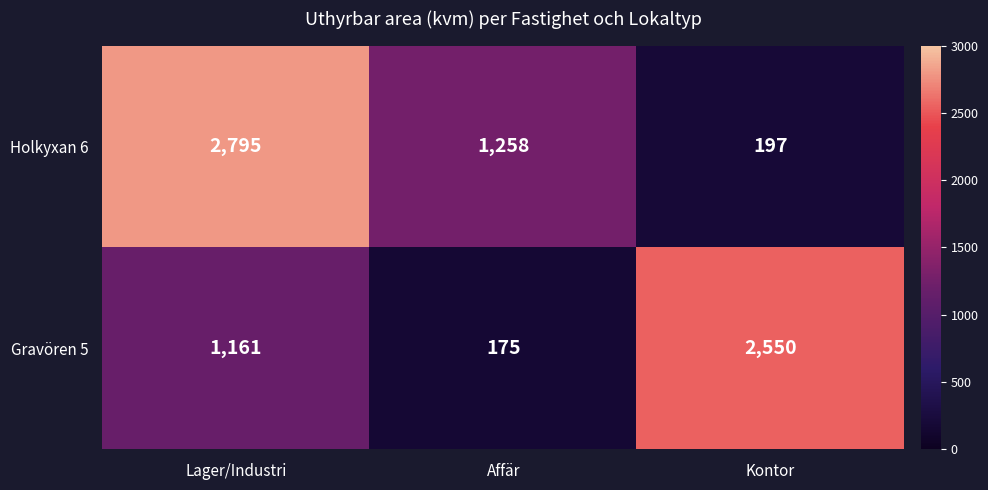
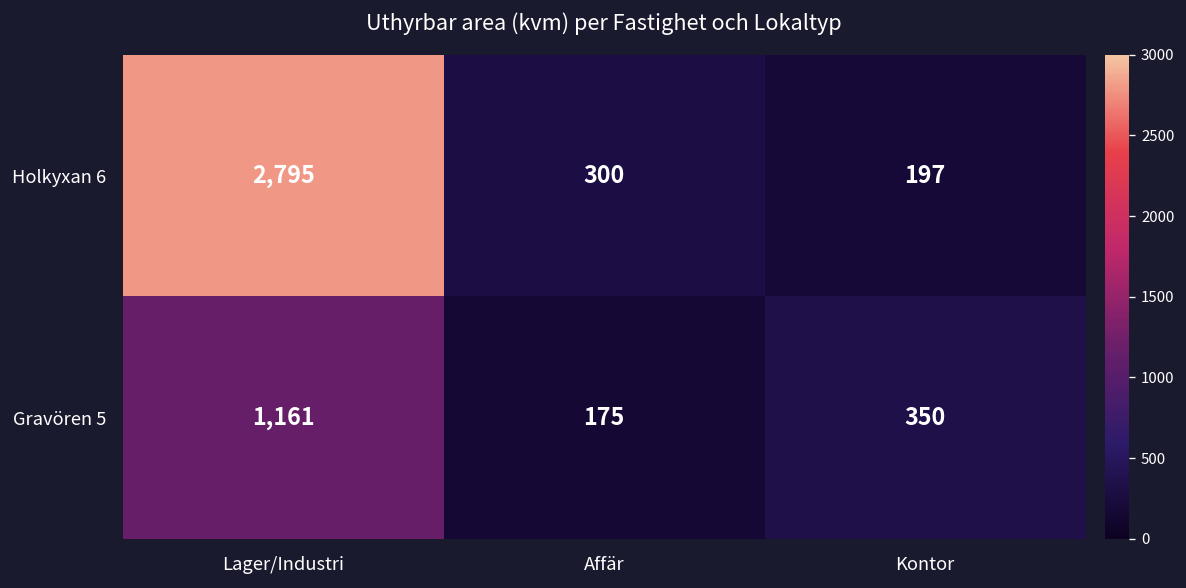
  {
    "Holkyxan 6": {
      "Lager/Industri": "2,795",
-     "Affär": "1,258",
+     "Affär": "300",
      "Kontor": "197"
    },
    "Gravören 5": {
      "Lager/Industri": "1,161",
      "Affär": "175",
-     "Kontor": "2,550"
+     "Kontor": "350"
    }
  }
